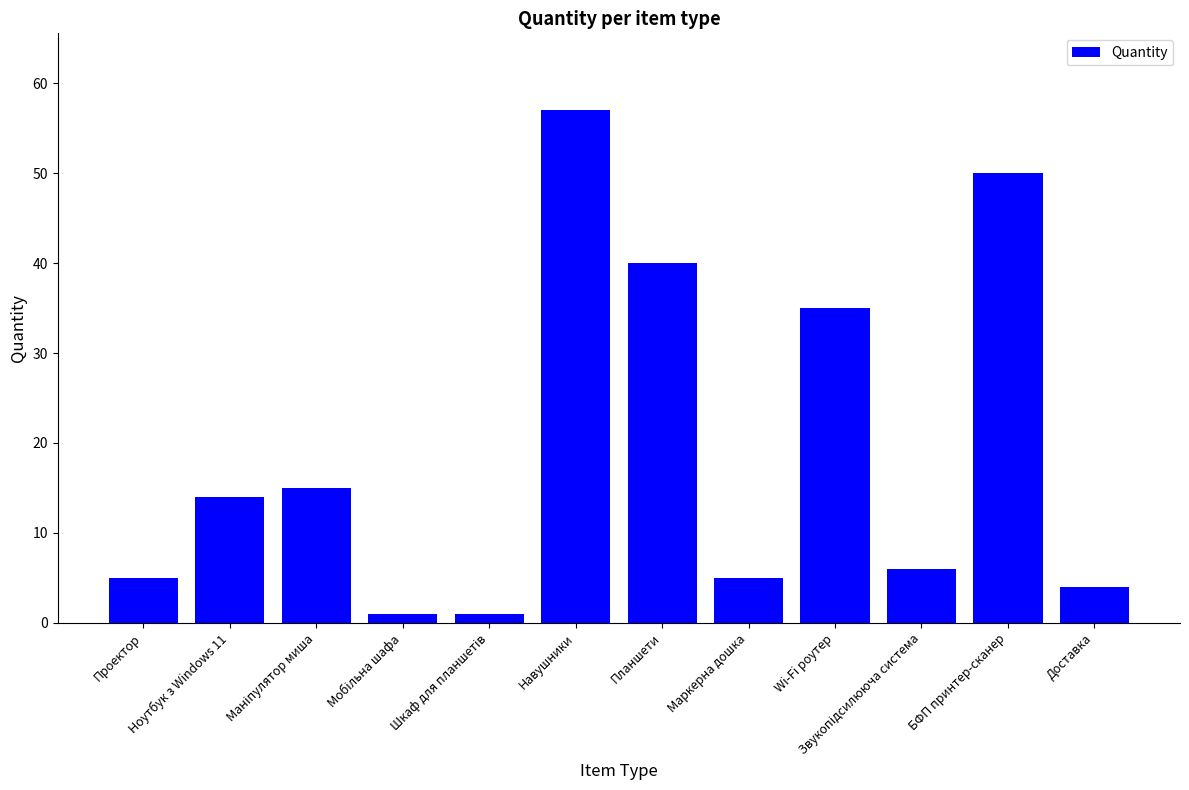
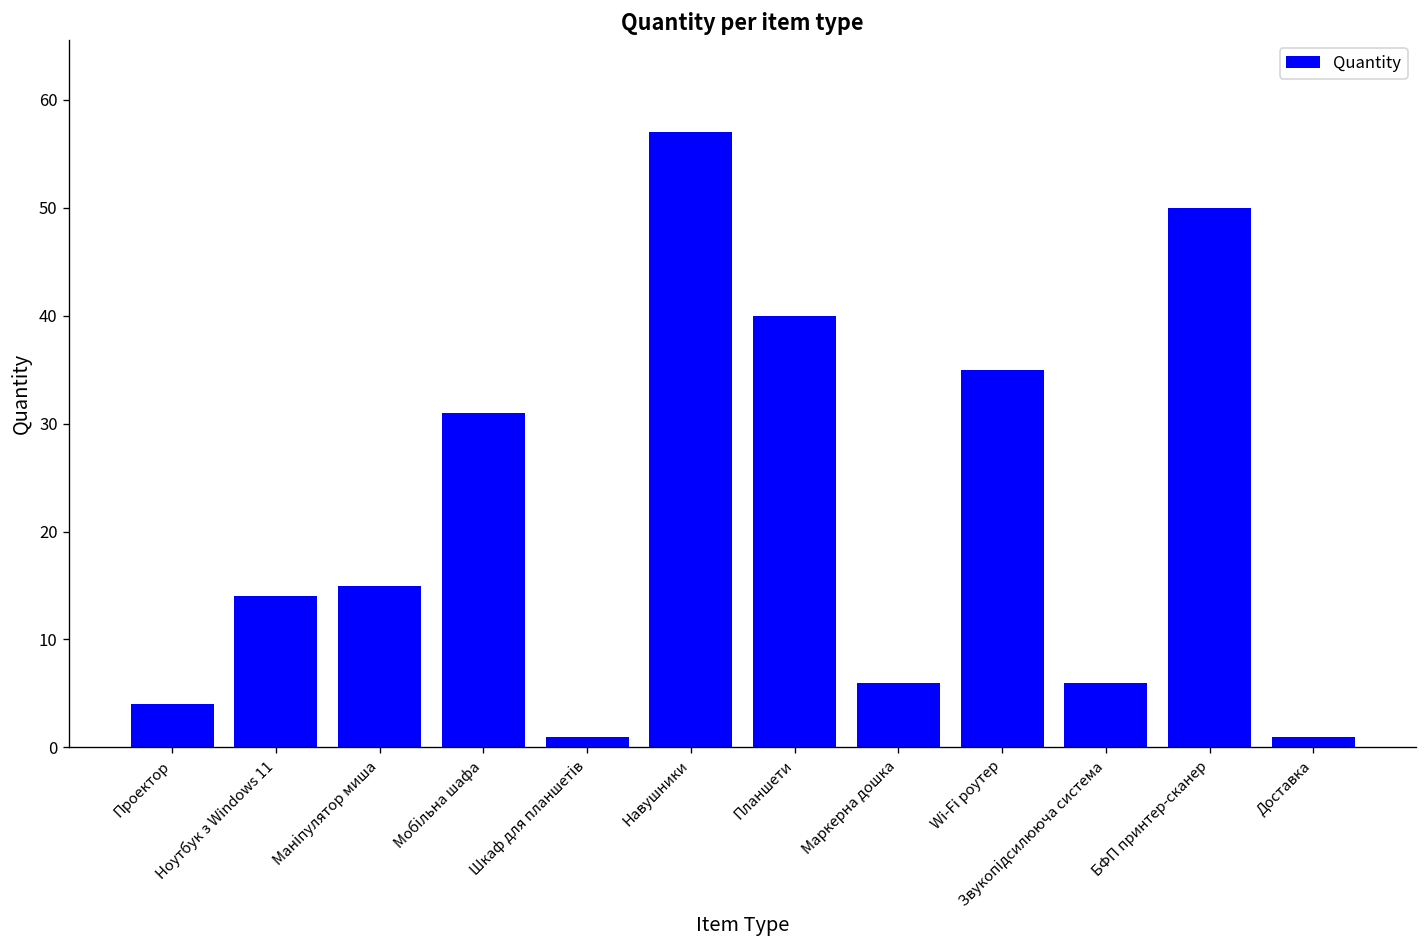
  {
-   "Проектор": 5,
+   "Проектор": 4,
    "Ноутбук з Windows 11": 14,
    "Маніпулятор миша": 15,
-   "Мобільна шафа": 1,
+   "Мобільна шафа": 31,
    "Шкаф для планшетів": 1,
    "Навушники": 57,
    "Планшети": 40,
-   "Маркерна дошка": 5,
+   "Маркерна дошка": 6,
    "Wi-Fi роутер": 35,
    "Звукопідсилююча система": 6,
    "БФП принтер-сканер": 50,
-   "Доставка": 4
+   "Доставка": 1
  }
